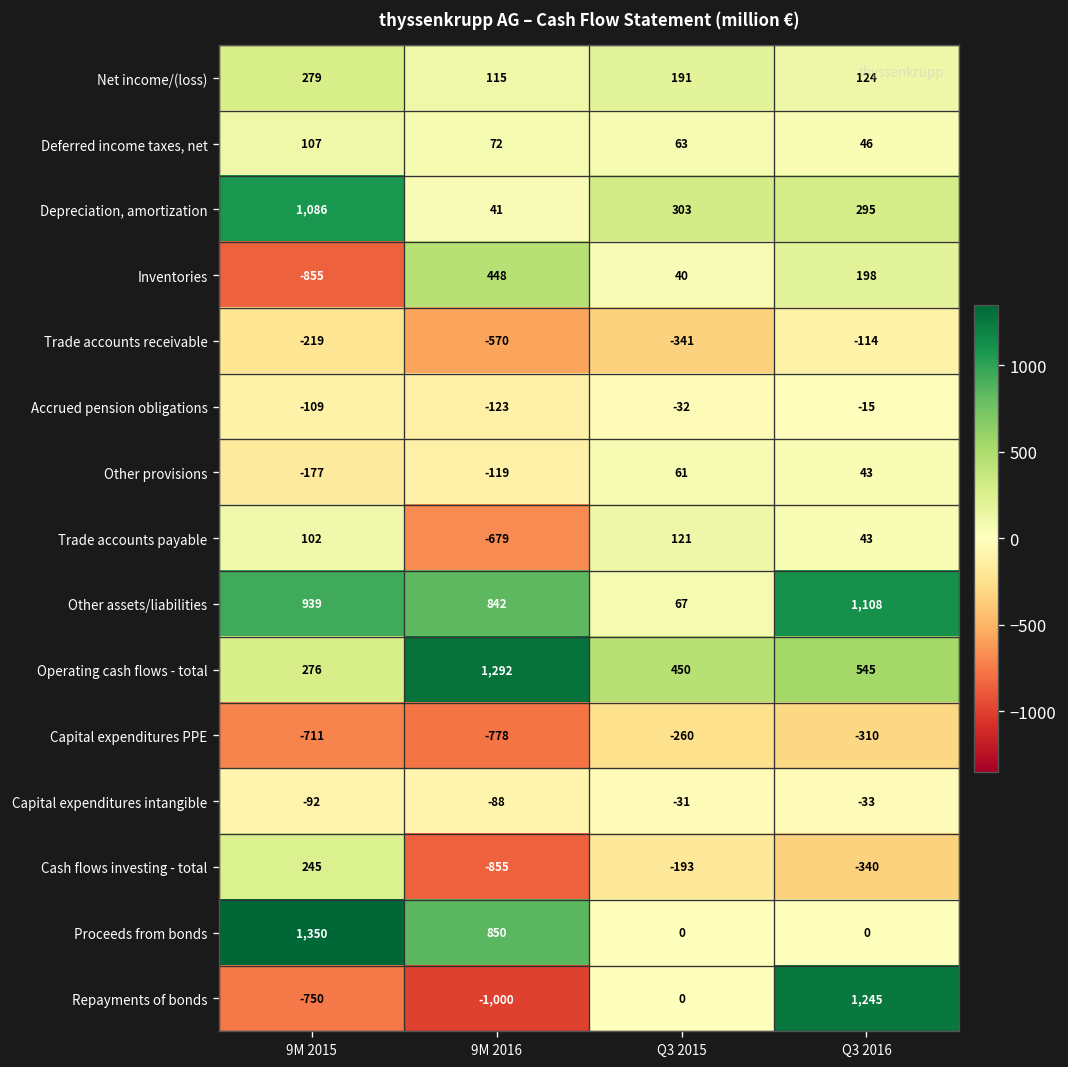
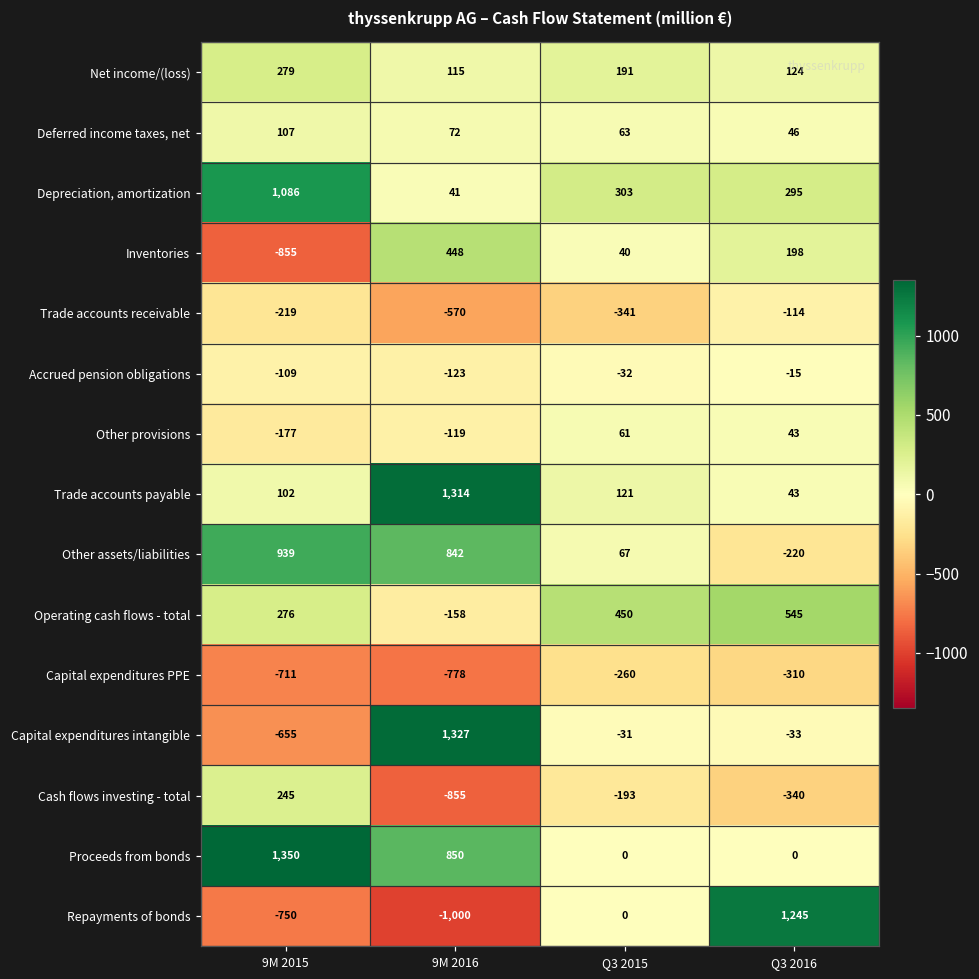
  {
    "Net income/(loss)": {
      "9M 2015": "279",
      "9M 2016": "115",
      "Q3 2015": "191",
      "Q3 2016": "124"
    },
    "Deferred income taxes, net": {
      "9M 2015": "107",
      "9M 2016": "72",
      "Q3 2015": "63",
      "Q3 2016": "46"
    },
    "Depreciation, amortization": {
      "9M 2015": "1,086",
      "9M 2016": "41",
      "Q3 2015": "303",
      "Q3 2016": "295"
    },
    "Inventories": {
      "9M 2015": "-855",
      "9M 2016": "448",
      "Q3 2015": "40",
      "Q3 2016": "198"
    },
    "Trade accounts receivable": {
      "9M 2015": "-219",
      "9M 2016": "-570",
      "Q3 2015": "-341",
      "Q3 2016": "-114"
    },
    "Accrued pension obligations": {
      "9M 2015": "-109",
      "9M 2016": "-123",
      "Q3 2015": "-32",
      "Q3 2016": "-15"
    },
    "Other provisions": {
      "9M 2015": "-177",
      "9M 2016": "-119",
      "Q3 2015": "61",
      "Q3 2016": "43"
    },
    "Trade accounts payable": {
      "9M 2015": "102",
-     "9M 2016": "-679",
+     "9M 2016": "1,314",
      "Q3 2015": "121",
      "Q3 2016": "43"
    },
    "Other assets/liabilities": {
      "9M 2015": "939",
      "9M 2016": "842",
      "Q3 2015": "67",
-     "Q3 2016": "1,108"
+     "Q3 2016": "-220"
    },
    "Operating cash flows - total": {
      "9M 2015": "276",
-     "9M 2016": "1,292",
+     "9M 2016": "-158",
      "Q3 2015": "450",
      "Q3 2016": "545"
    },
    "Capital expenditures PPE": {
      "9M 2015": "-711",
      "9M 2016": "-778",
      "Q3 2015": "-260",
      "Q3 2016": "-310"
    },
    "Capital expenditures intangible": {
-     "9M 2015": "-92",
-     "9M 2016": "-88",
+     "9M 2015": "-655",
+     "9M 2016": "1,327",
      "Q3 2015": "-31",
      "Q3 2016": "-33"
    },
    "Cash flows investing - total": {
      "9M 2015": "245",
      "9M 2016": "-855",
      "Q3 2015": "-193",
      "Q3 2016": "-340"
    },
    "Proceeds from bonds": {
      "9M 2015": "1,350",
      "9M 2016": "850",
      "Q3 2015": "0",
      "Q3 2016": "0"
    },
    "Repayments of bonds": {
      "9M 2015": "-750",
      "9M 2016": "-1,000",
      "Q3 2015": "0",
      "Q3 2016": "1,245"
    }
  }
